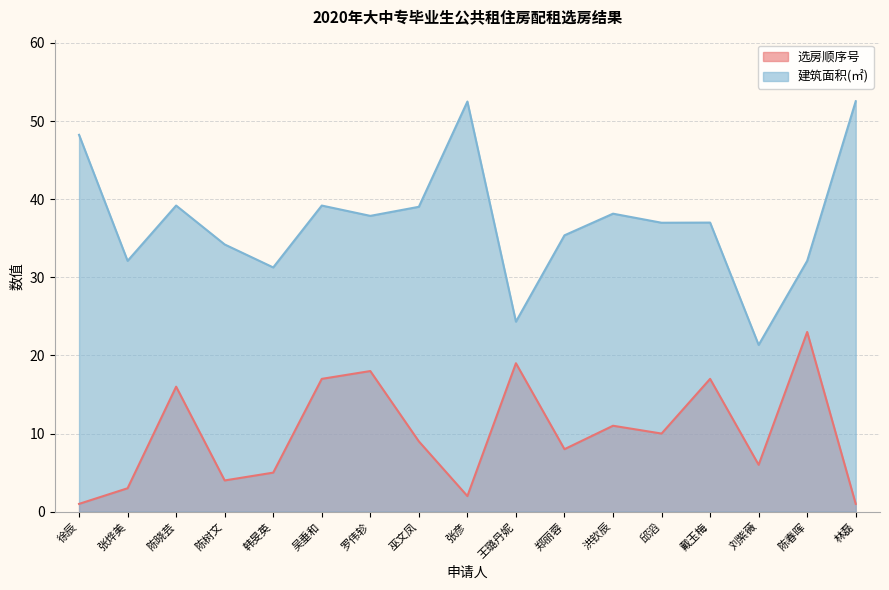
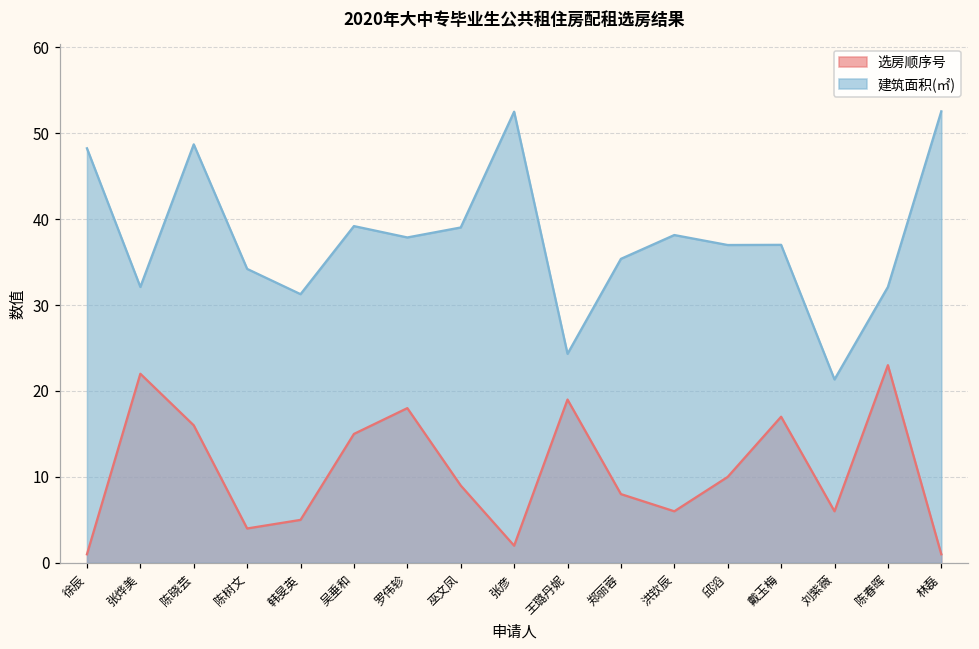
  {
    "选房顺序号": {
      "徐辰": 1,
-     "张烨美": 3,
+     "张烨美": 22,
      "陈晓芸": 16,
      "陈树文": 4,
      "韩旻英": 5,
-     "吴垂和": 17,
+     "吴垂和": 15,
      "罗伟轸": 18,
      "巫文凤": 9,
      "张彦": 2,
      "王璐丹妮": 19,
      "郑丽蓉": 8,
-     "洪钦辰": 11,
+     "洪钦辰": 6,
      "邱滔": 10,
      "戴玉梅": 17,
      "刘紫薇": 6,
      "陈春晖": 23,
      "林磊": 1
    },
    "建筑面积(㎡)": {
      "徐辰": 48,
      "张烨美": 32,
-     "陈晓芸": 39,
+     "陈晓芸": 49,
      "陈树文": 34,
      "韩旻英": 31,
      "吴垂和": 39,
      "罗伟轸": 38,
      "巫文凤": 39,
      "张彦": 52,
      "王璐丹妮": 24,
      "郑丽蓉": 35,
      "洪钦辰": 38,
      "邱滔": 37,
      "戴玉梅": 37,
      "刘紫薇": 21,
      "陈春晖": 32,
      "林磊": 53
    }
  }
